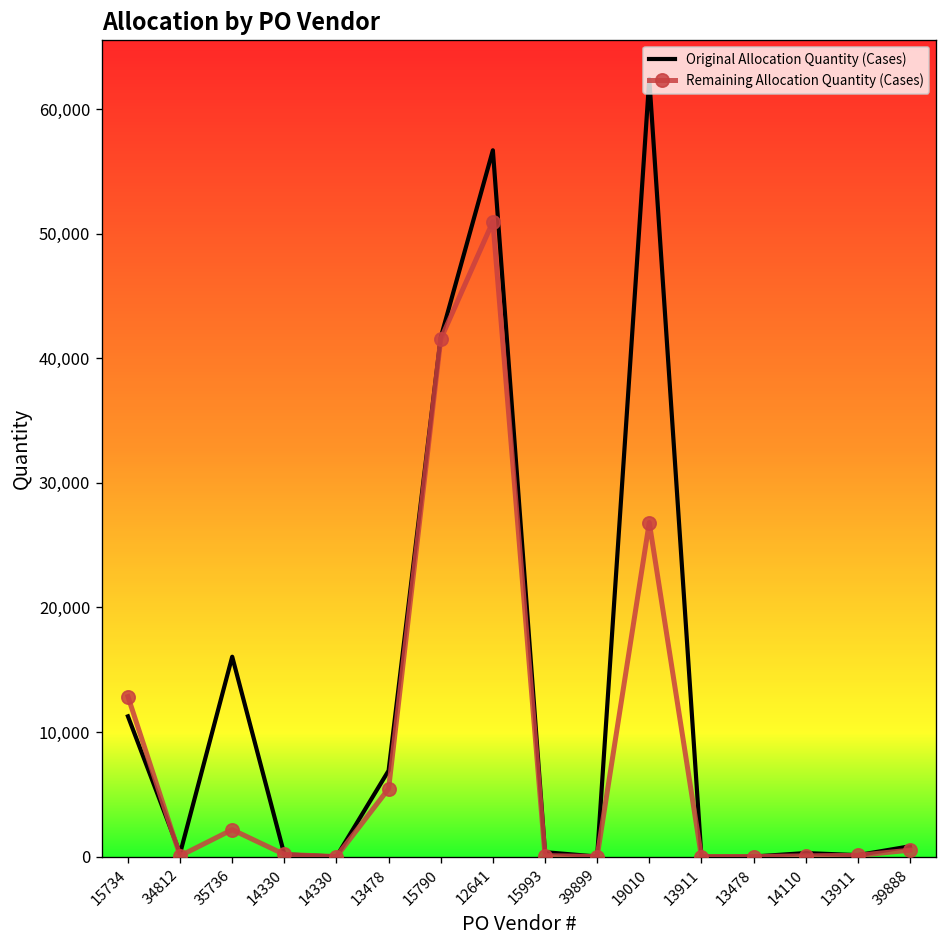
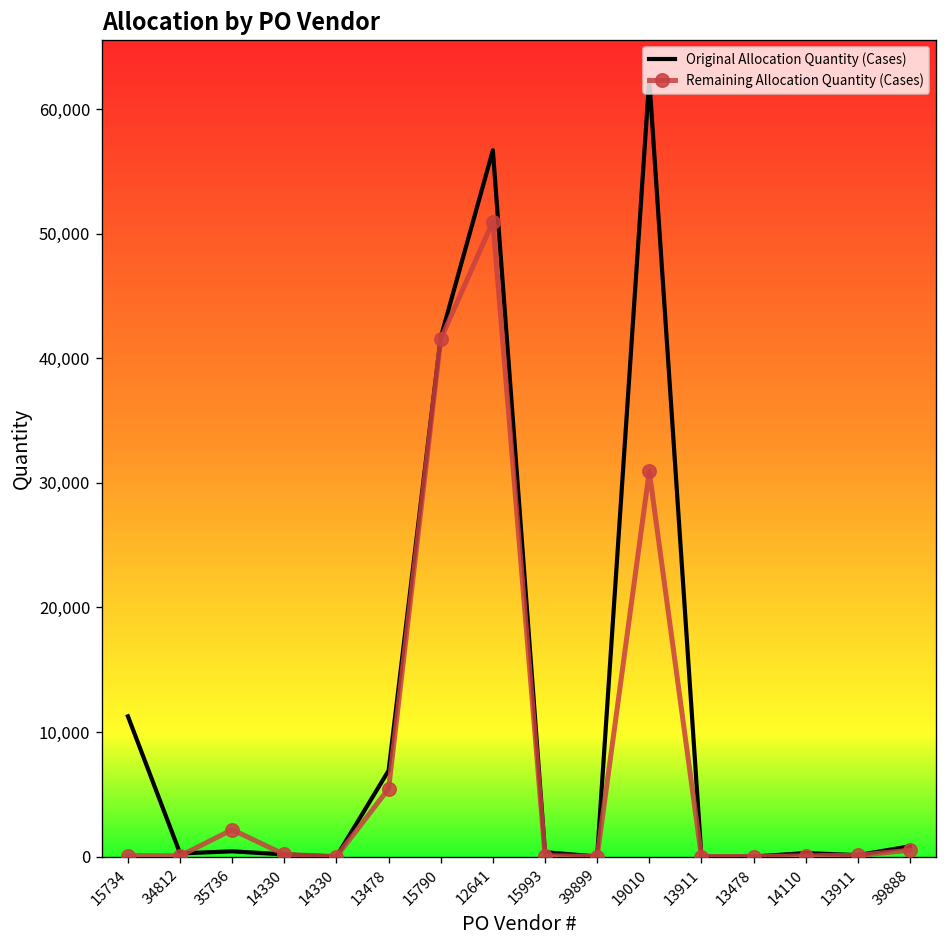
  {
    "Original Allocation Quantity (Cases)": {
      "15734": "11,300",
-     "35736": "16,000",
+     "35736": "400",
      "12641": "56,700",
      "15993": "300",
      "39888": "800"
    },
    "Remaining Allocation Quantity (Cases)": {
-     "15734": "12,800",
+     "15734": "100",
      "35736": "2,200",
      "12641": "51,000",
      "15993": "100",
-     "19010": "26,800",
+     "19010": "30,900",
      "39888": "500"
    }
  }
